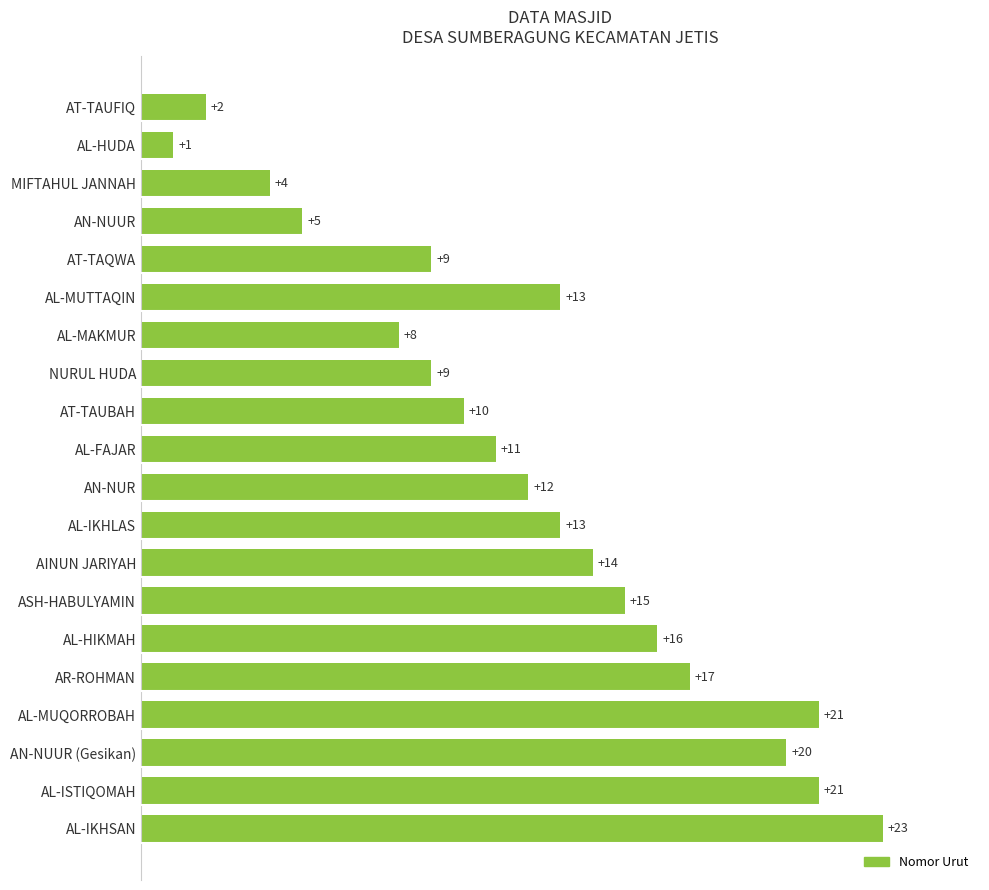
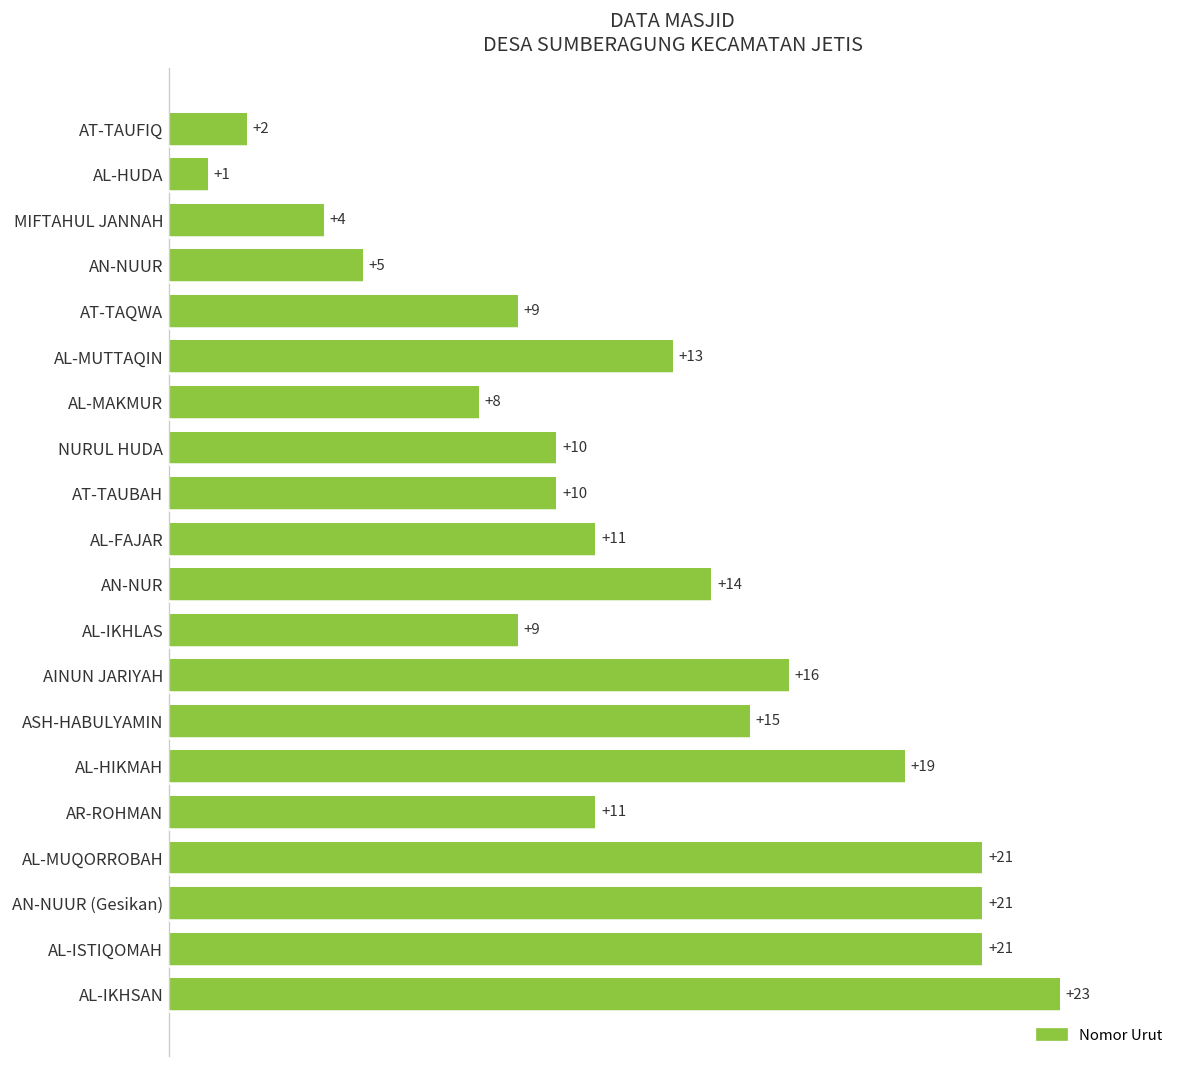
  {
    "AT-TAUFIQ": "+2",
    "AL-HUDA": "+1",
    "MIFTAHUL JANNAH": "+4",
    "AN-NUUR": "+5",
    "AT-TAQWA": "+9",
    "AL-MUTTAQIN": "+13",
    "AL-MAKMUR": "+8",
-   "NURUL HUDA": "+9",
+   "NURUL HUDA": "+10",
    "AT-TAUBAH": "+10",
    "AL-FAJAR": "+11",
-   "AN-NUR": "+12",
-   "AL-IKHLAS": "+13",
-   "AINUN JARIYAH": "+14",
+   "AN-NUR": "+14",
+   "AL-IKHLAS": "+9",
+   "AINUN JARIYAH": "+16",
    "ASH-HABULYAMIN": "+15",
-   "AL-HIKMAH": "+16",
-   "AR-ROHMAN": "+17",
+   "AL-HIKMAH": "+19",
+   "AR-ROHMAN": "+11",
    "AL-MUQORROBAH": "+21",
-   "AN-NUUR (Gesikan)": "+20",
+   "AN-NUUR (Gesikan)": "+21",
    "AL-ISTIQOMAH": "+21",
    "AL-IKHSAN": "+23"
  }
